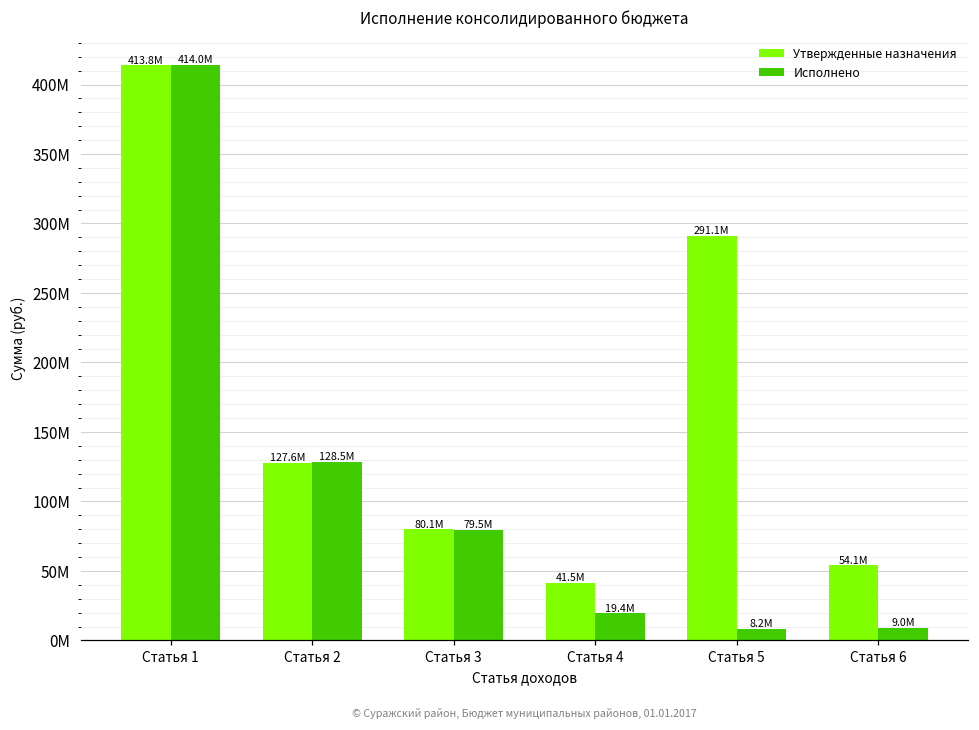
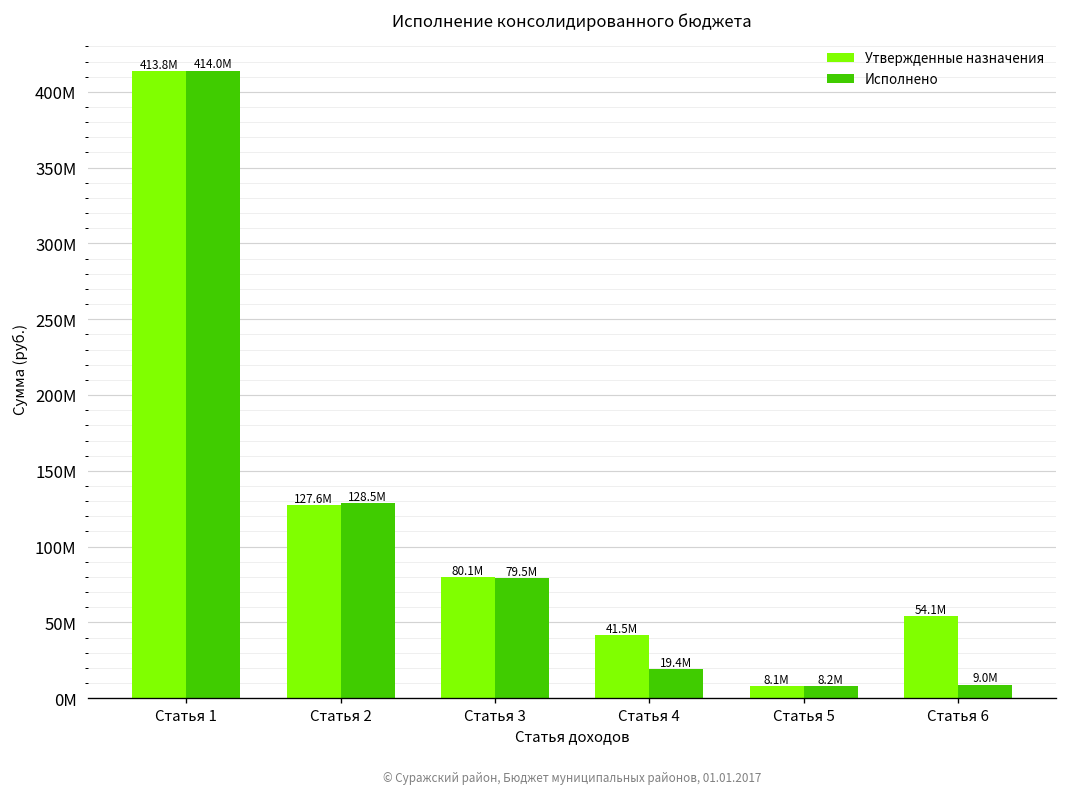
  {
    "Утвержденные назначения": {
      "Статья 1": "413.8M",
      "Статья 2": "127.6M",
      "Статья 3": "80.1M",
      "Статья 4": "41.5M",
-     "Статья 5": "291.1M",
+     "Статья 5": "8.1M",
      "Статья 6": "54.1M"
    },
    "Исполнено": {
      "Статья 1": "414.0M",
      "Статья 2": "128.5M",
      "Статья 3": "79.5M",
      "Статья 4": "19.4M",
      "Статья 5": "8.2M",
      "Статья 6": "9.0M"
    }
  }
